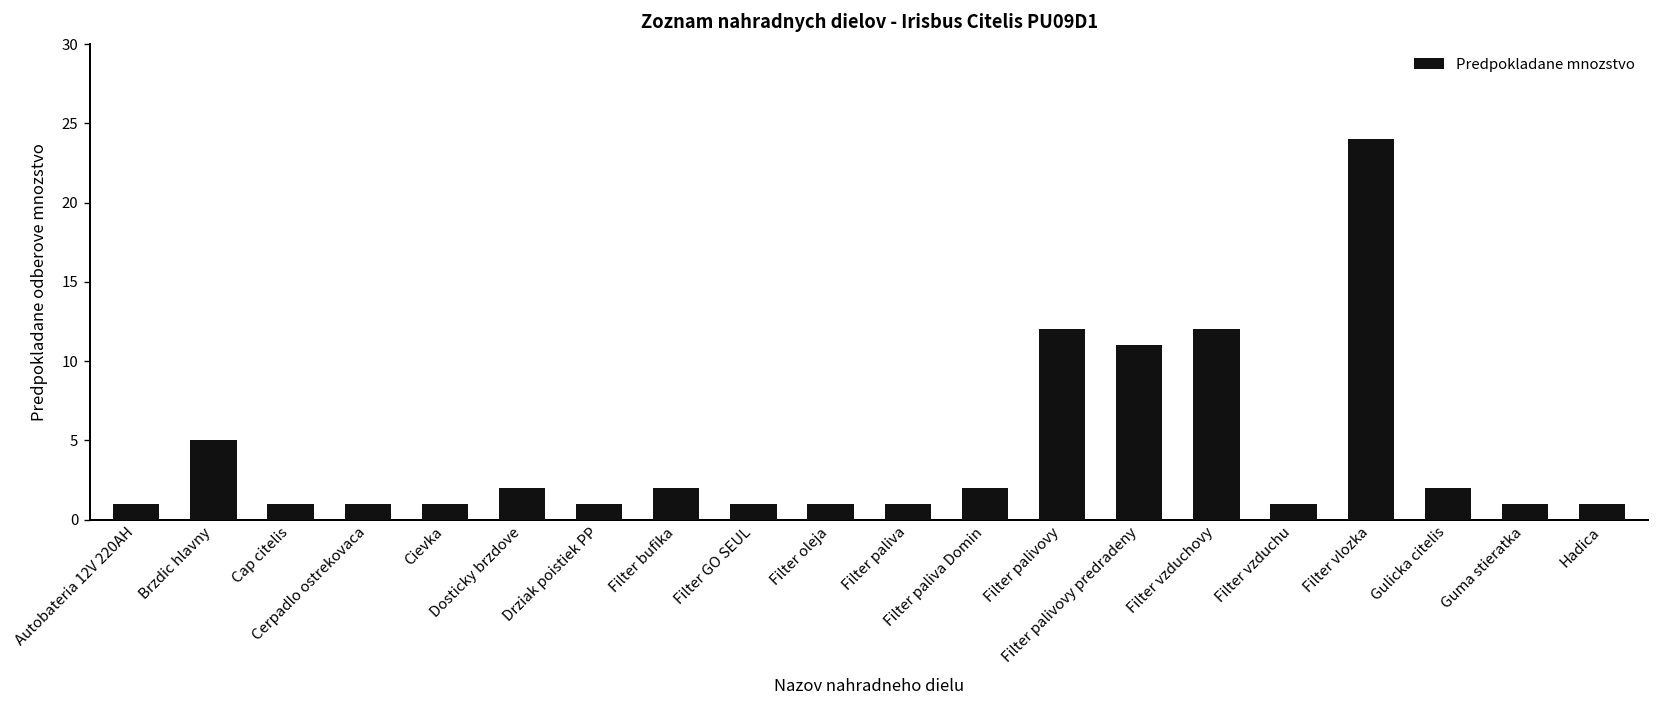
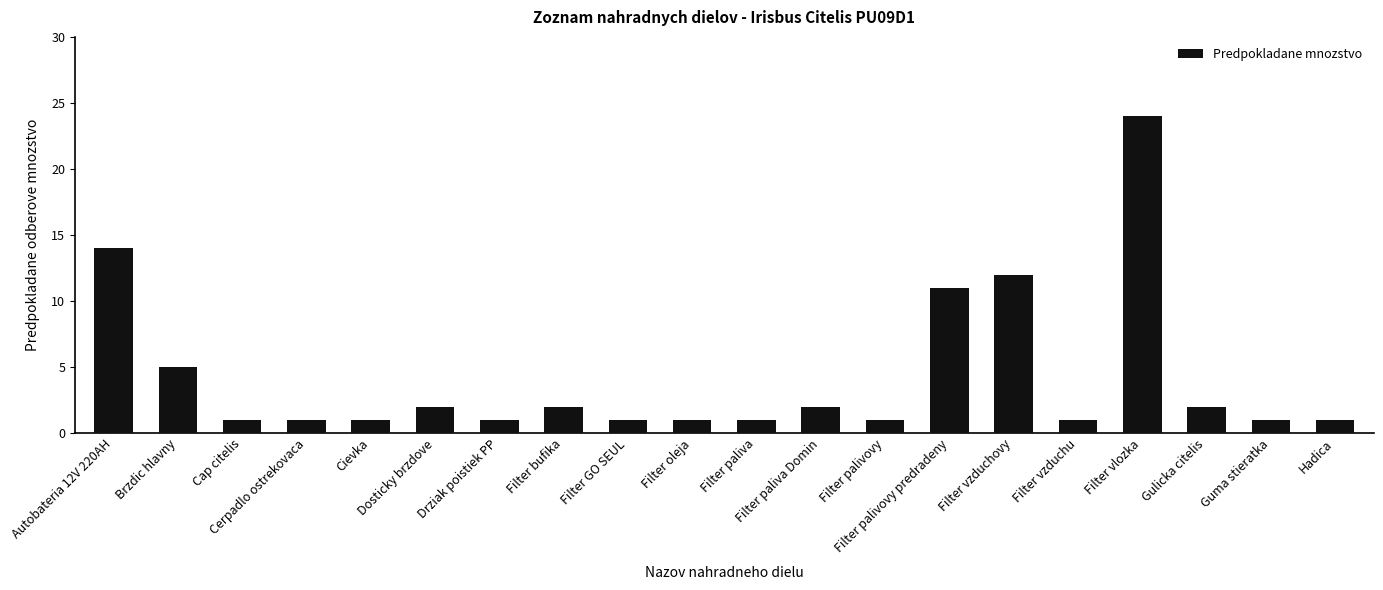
  {
-   "Autobateria 12V 220AH": 1,
+   "Autobateria 12V 220AH": 14,
    "Brzdic hlavny": 5,
    "Cap citelis": 1,
    "Cerpadlo ostrekovaca": 1,
    "Cievka": 1,
    "Dosticky brzdove": 2,
    "Drziak poistiek PP": 1,
    "Filter bufika": 2,
    "Filter GO SEUL": 1,
    "Filter oleja": 1,
    "Filter paliva": 1,
    "Filter paliva Domin": 2,
-   "Filter palivovy": 12,
+   "Filter palivovy": 1,
    "Filter palivovy predradeny": 11,
    "Filter vzduchovy": 12,
    "Filter vzduchu": 1,
    "Filter vlozka": 24,
    "Gulicka citelis": 2,
    "Guma stieratka": 1,
    "Hadica": 1
  }
